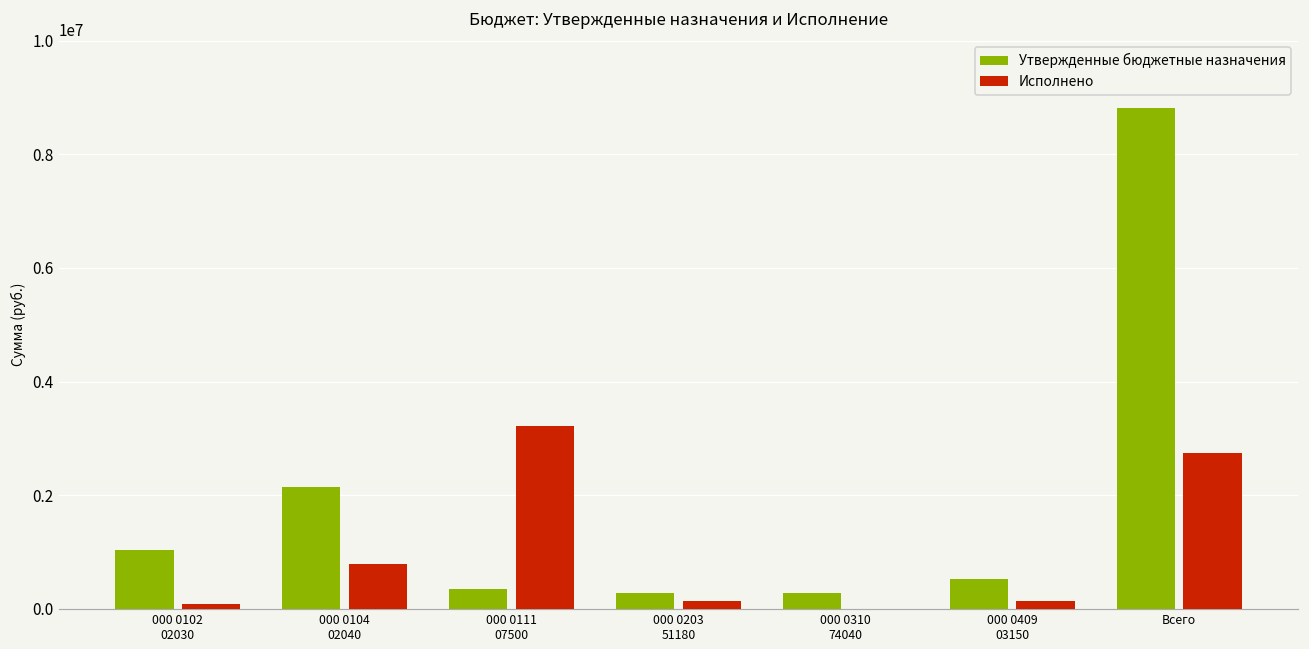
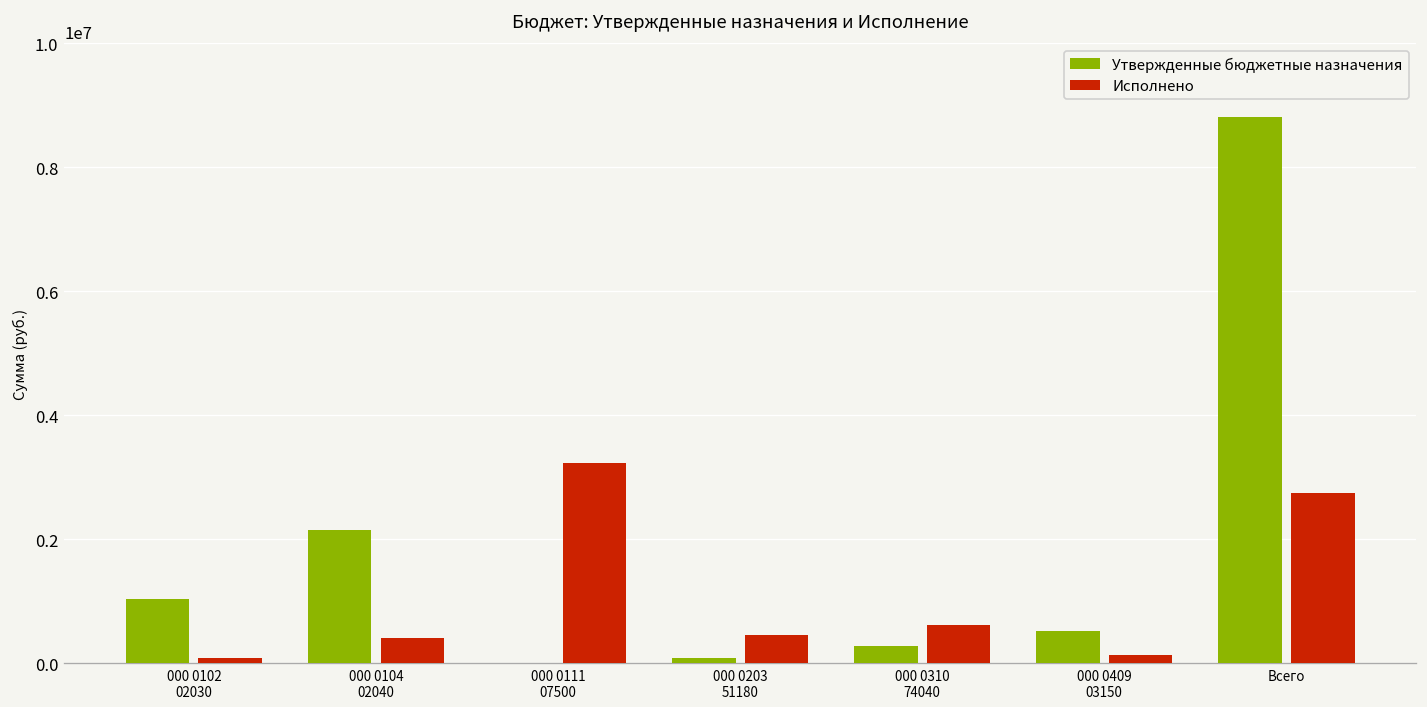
  {
    "Утвержденные бюджетные назначения": {
      "000 0102 02030": 1000000,
      "000 0104 02040": 2100000,
-     "000 0111 07500": 300000,
-     "000 0203 51180": 300000,
+     "000 0111 07500": 0,
+     "000 0203 51180": 100000,
      "000 0310 74040": 300000,
      "000 0409 03150": 500000,
      "Всего": 8800000
    },
    "Исполнено": {
      "000 0102 02030": 100000,
-     "000 0104 02040": 800000,
+     "000 0104 02040": 400000,
      "000 0111 07500": 3200000,
-     "000 0203 51180": 100000,
-     "000 0310 74040": 0,
+     "000 0203 51180": 500000,
+     "000 0310 74040": 600000,
      "000 0409 03150": 100000,
      "Всего": 2700000
    }
  }
